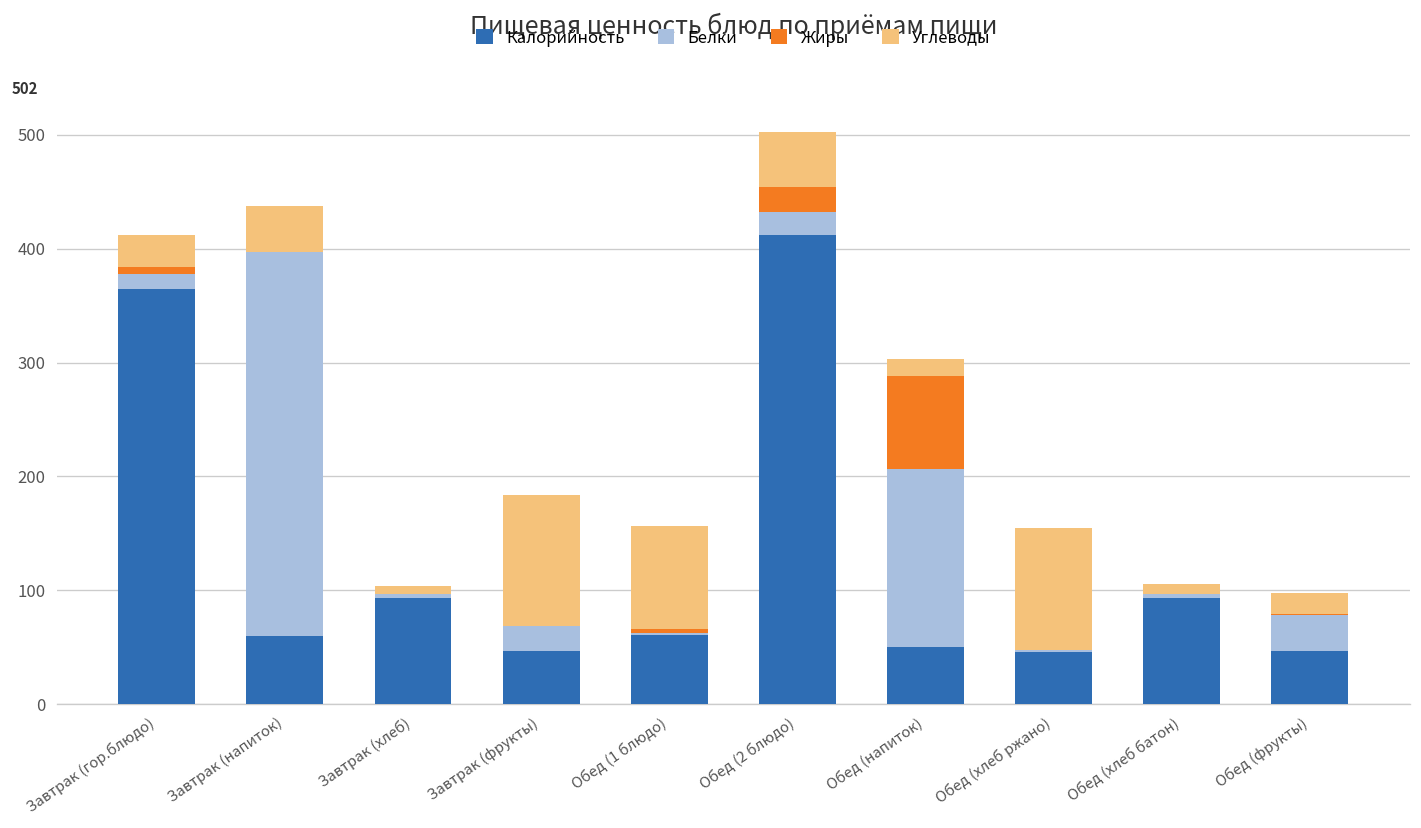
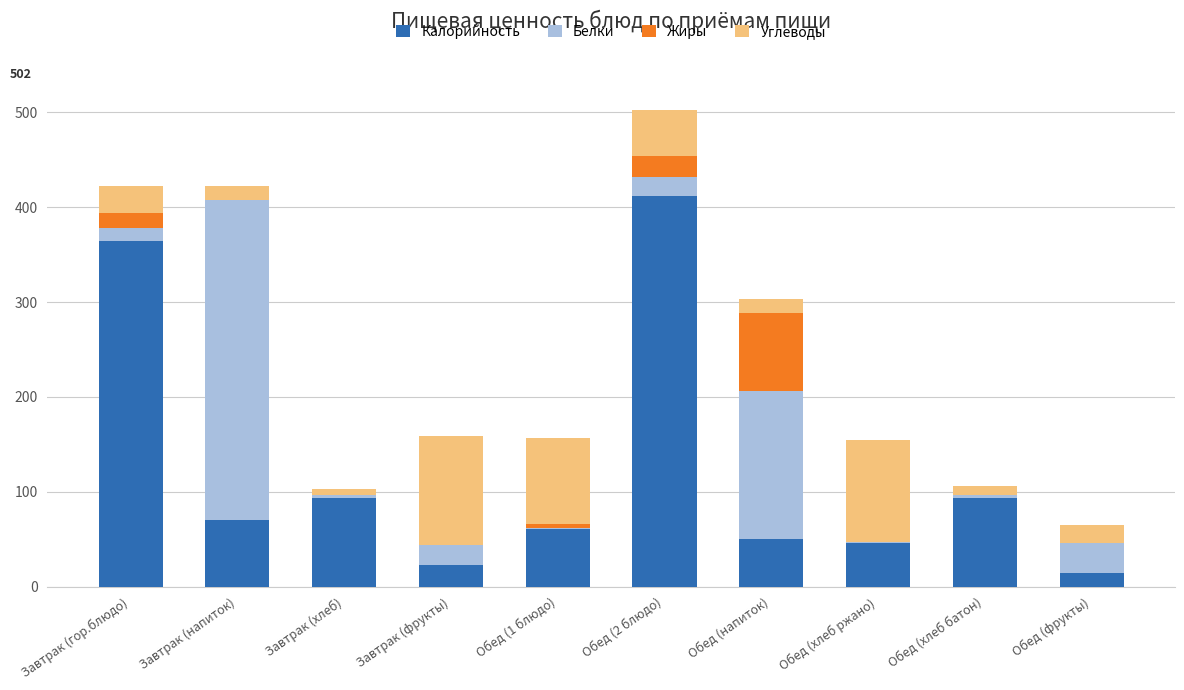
  {
    "Калорийность": {
      "Завтрак (гор.блюдо)": 360,
-     "Завтрак (напиток)": 60,
+     "Завтрак (напиток)": 70,
      "Завтрак (хлеб)": 90,
-     "Завтрак (фрукты)": 50,
+     "Завтрак (фрукты)": 20,
      "Обед (1 блюдо)": 60,
      "Обед (2 блюдо)": 410,
      "Обед (напиток)": 50,
      "Обед (хлеб ржано)": 50,
      "Обед (хлеб батон)": 90,
-     "Обед (фрукты)": 50
+     "Обед (фрукты)": 10
    },
    "Белки": {
      "Завтрак (гор.блюдо)": 10,
      "Завтрак (напиток)": 340,
      "Завтрак (хлеб)": 0,
      "Завтрак (фрукты)": 20,
      "Обед (2 блюдо)": 20,
      "Обед (напиток)": 160,
      "Обед (хлеб батон)": 0,
      "Обед (фрукты)": 30
    },
    "Жиры": {
-     "Завтрак (гор.блюдо)": 10,
+     "Завтрак (гор.блюдо)": 20,
      "Обед (1 блюдо)": 0,
      "Обед (2 блюдо)": 20,
      "Обед (напиток)": 80
    },
    "Углеводы": {
      "Завтрак (гор.блюдо)": 30,
-     "Завтрак (напиток)": 40,
+     "Завтрак (напиток)": 20,
      "Завтрак (хлеб)": 10,
      "Завтрак (фрукты)": 110,
      "Обед (1 блюдо)": 90,
      "Обед (2 блюдо)": 50,
      "Обед (напиток)": 20,
      "Обед (хлеб ржано)": 110,
      "Обед (хлеб батон)": 10,
      "Обед (фрукты)": 20
    }
  }
